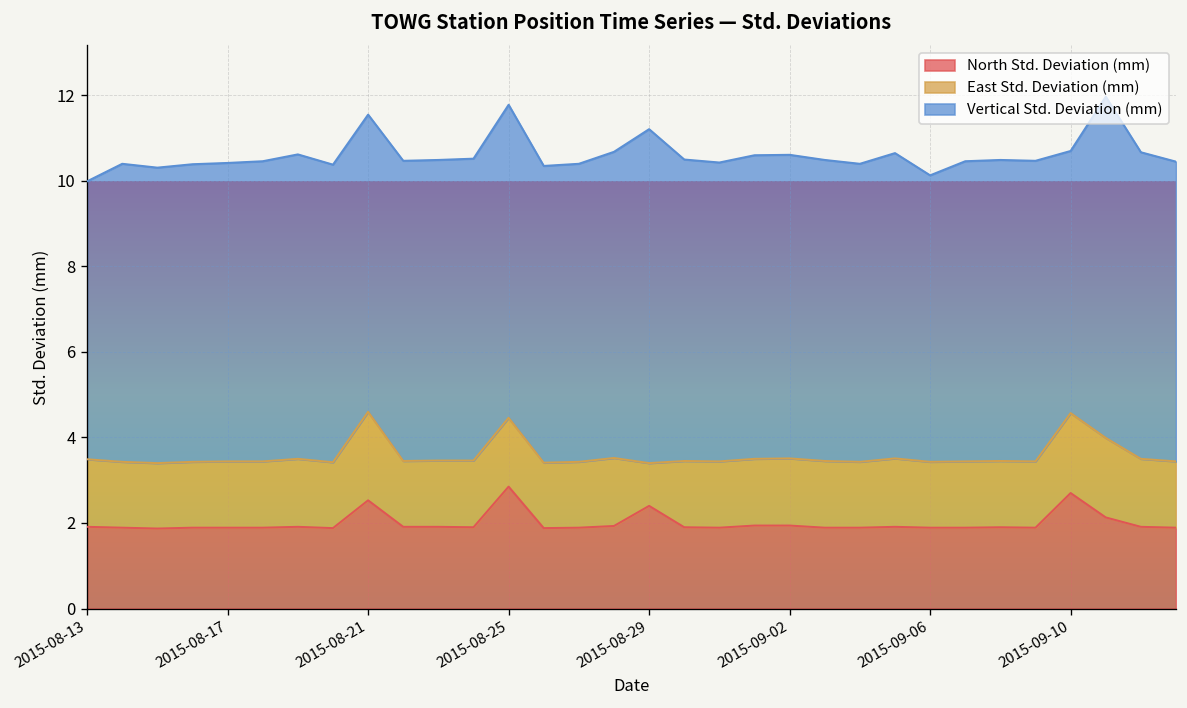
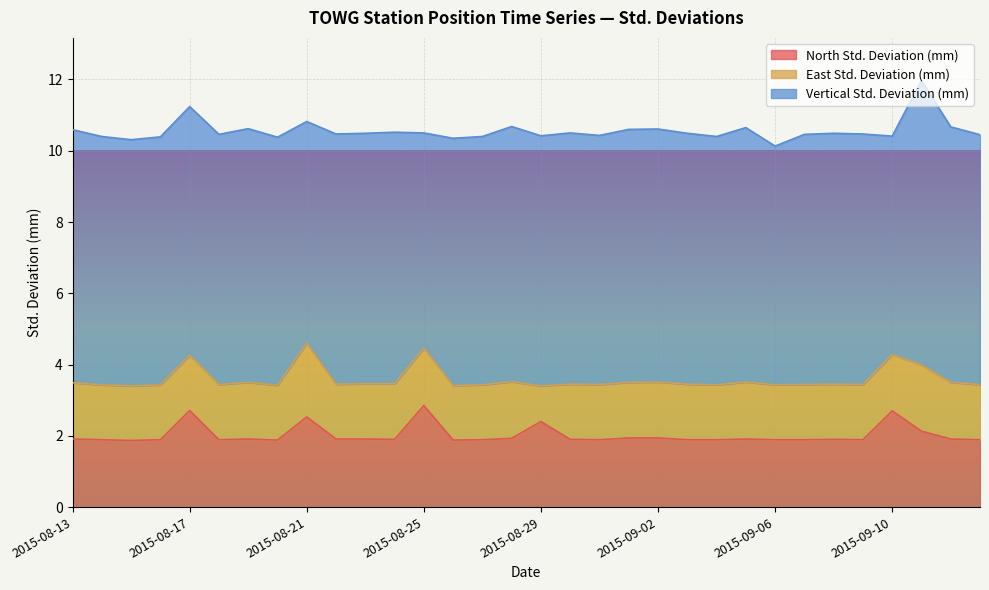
  {
    "North Std. Deviation (mm)": {
      "2015-08-13": 1.9,
-     "2015-08-17": 1.9,
+     "2015-08-17": 2.7,
      "2015-08-21": 2.5,
      "2015-08-25": 2.9,
      "2015-08-29": 2.4,
      "2015-09-02": 1.9,
      "2015-09-06": 1.9,
      "2015-09-10": 2.7
    },
    "East Std. Deviation (mm)": {
      "2015-08-13": 1.6,
      "2015-08-17": 1.5,
      "2015-08-21": 2.1,
      "2015-08-25": 1.6,
      "2015-08-29": 1.0,
      "2015-09-02": 1.6,
      "2015-09-06": 1.5,
-     "2015-09-10": 1.9
+     "2015-09-10": 1.6
    },
    "Vertical Std. Deviation (mm)": {
-     "2015-08-13": 6.5,
+     "2015-08-13": 7.1,
      "2015-08-17": 7.0,
-     "2015-08-21": 7.0,
-     "2015-08-25": 7.3,
-     "2015-08-29": 7.8,
+     "2015-08-21": 6.2,
+     "2015-08-25": 6.0,
+     "2015-08-29": 7.0,
      "2015-09-02": 7.1,
      "2015-09-06": 6.7,
      "2015-09-10": 6.1
    }
  }
